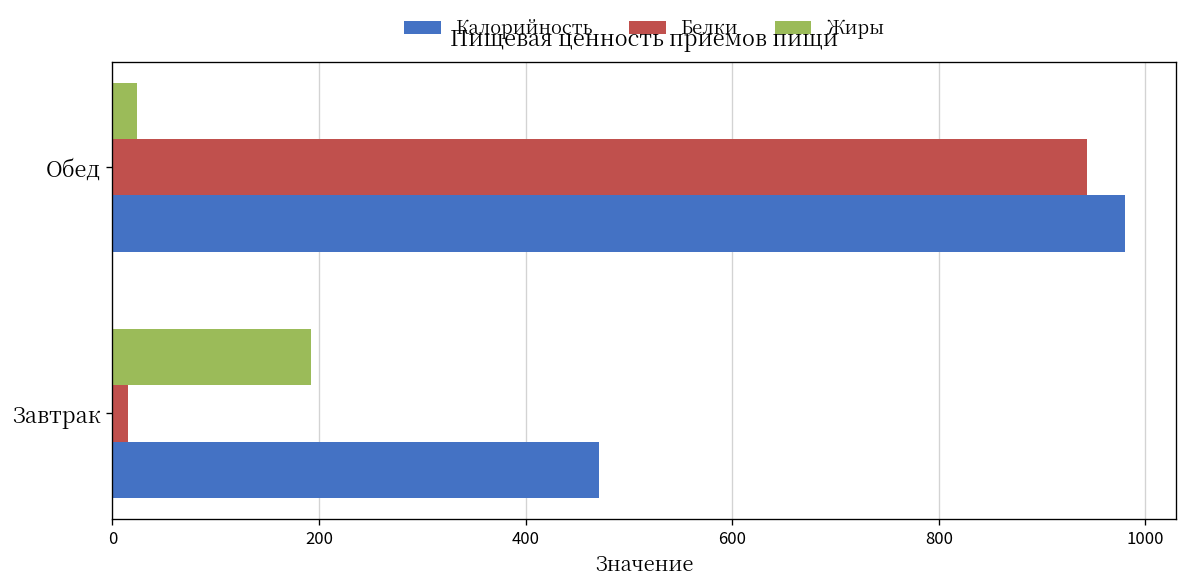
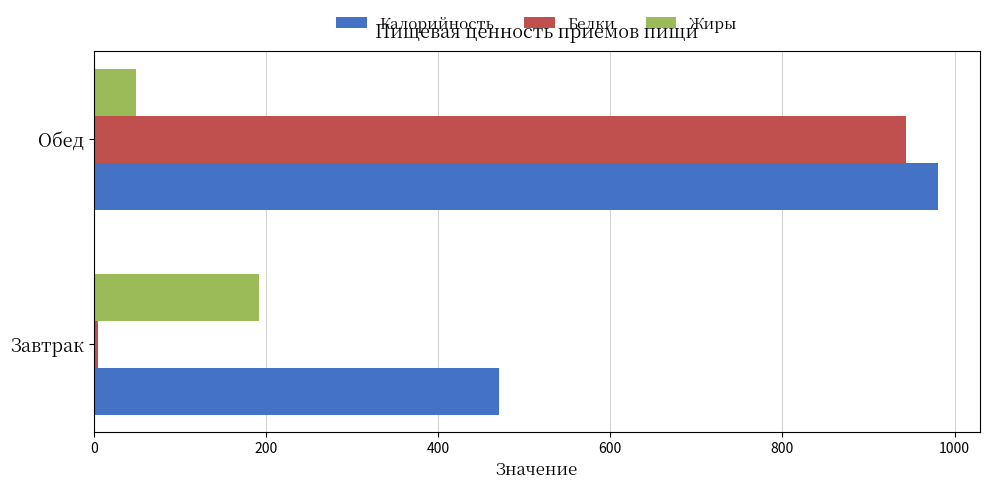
  {
    "Калорийность": {
      "Обед": 980,
      "Завтрак": 470
    },
    "Белки": {
      "Обед": 940,
-     "Завтрак": 15
+     "Завтрак": 5
    },
    "Жиры": {
-     "Обед": 20,
+     "Обед": 50,
      "Завтрак": 190
    }
  }
